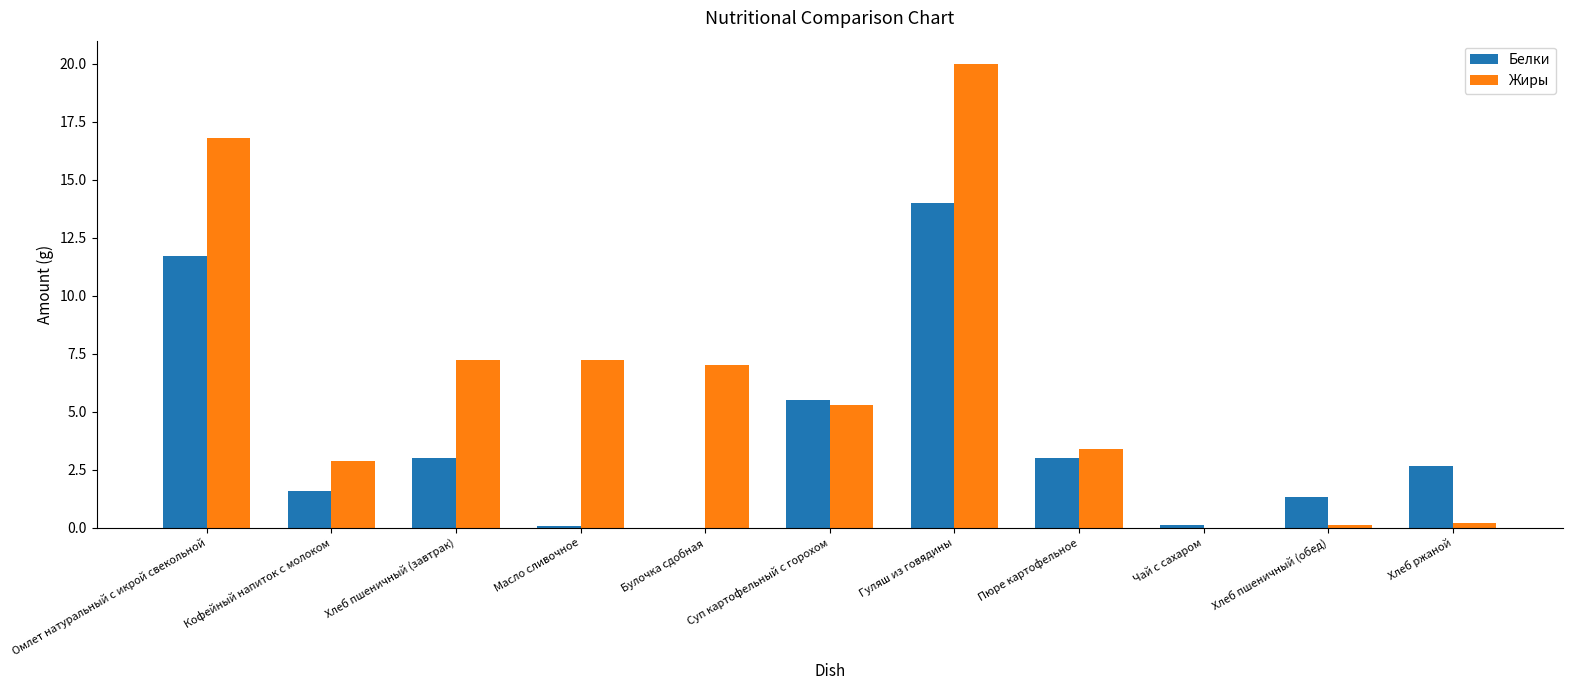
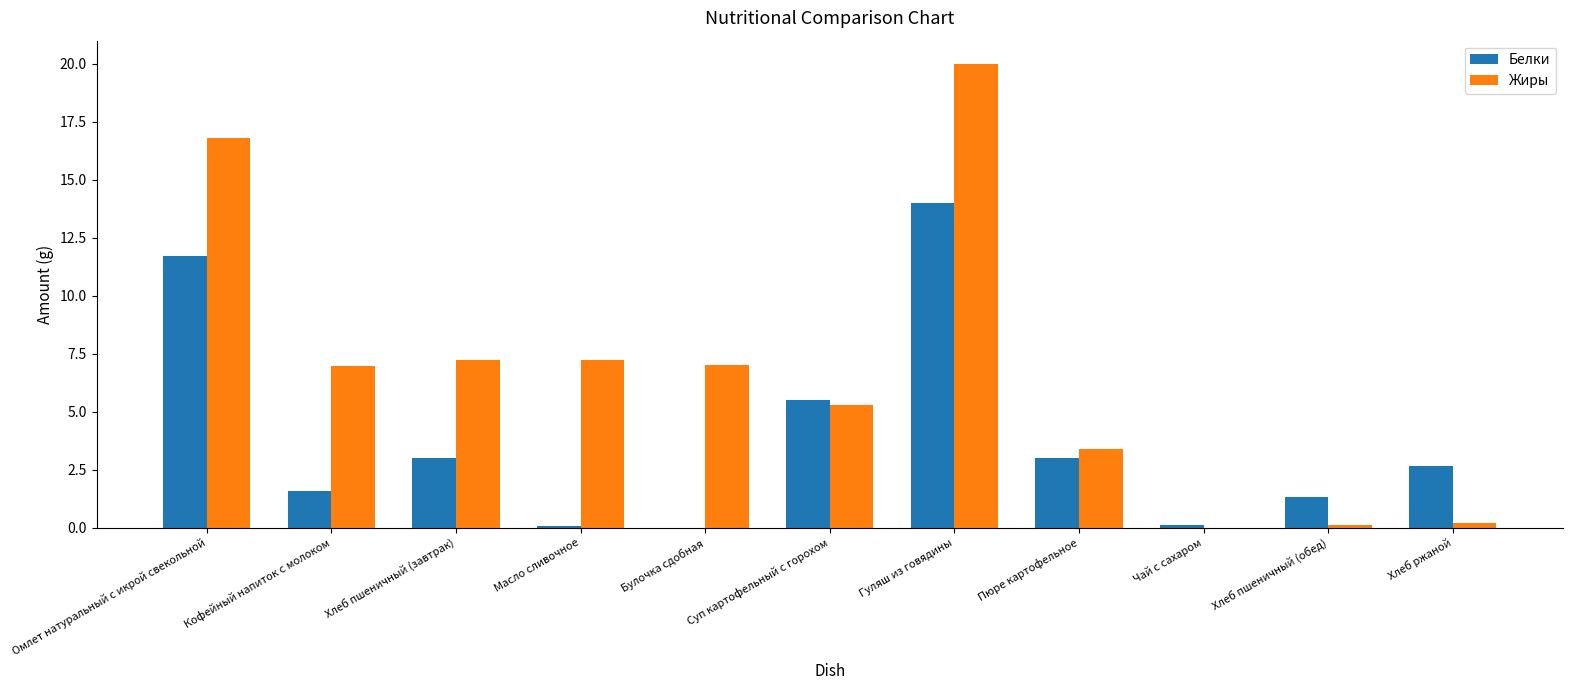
  {
    "Белки": {
      "Омлет натуральный с икрой свекольной": 11.7,
      "Кофейный напиток с молоком": 1.6,
      "Хлеб пшеничный (завтрак)": 3.0,
      "Булочка сдобная": 0.0,
      "Суп картофельный с горохом": 5.5,
      "Гуляш из говядины": 14.0,
      "Пюре картофельное": 3.0,
      "Чай с сахаром": 0.1,
      "Хлеб пшеничный (обед)": 1.3,
      "Хлеб ржаной": 2.6
    },
    "Жиры": {
      "Омлет натуральный с икрой свекольной": 16.8,
-     "Кофейный напиток с молоком": 2.9,
+     "Кофейный напиток с молоком": 7.0,
      "Хлеб пшеничный (завтрак)": 7.3,
      "Масло сливочное": 7.3,
      "Булочка сдобная": 7.0,
      "Суп картофельный с горохом": 5.3,
      "Гуляш из говядины": 20.0,
      "Пюре картофельное": 3.4,
      "Чай с сахаром": 0.0,
      "Хлеб пшеничный (обед)": 0.1,
      "Хлеб ржаной": 0.2
    }
  }
